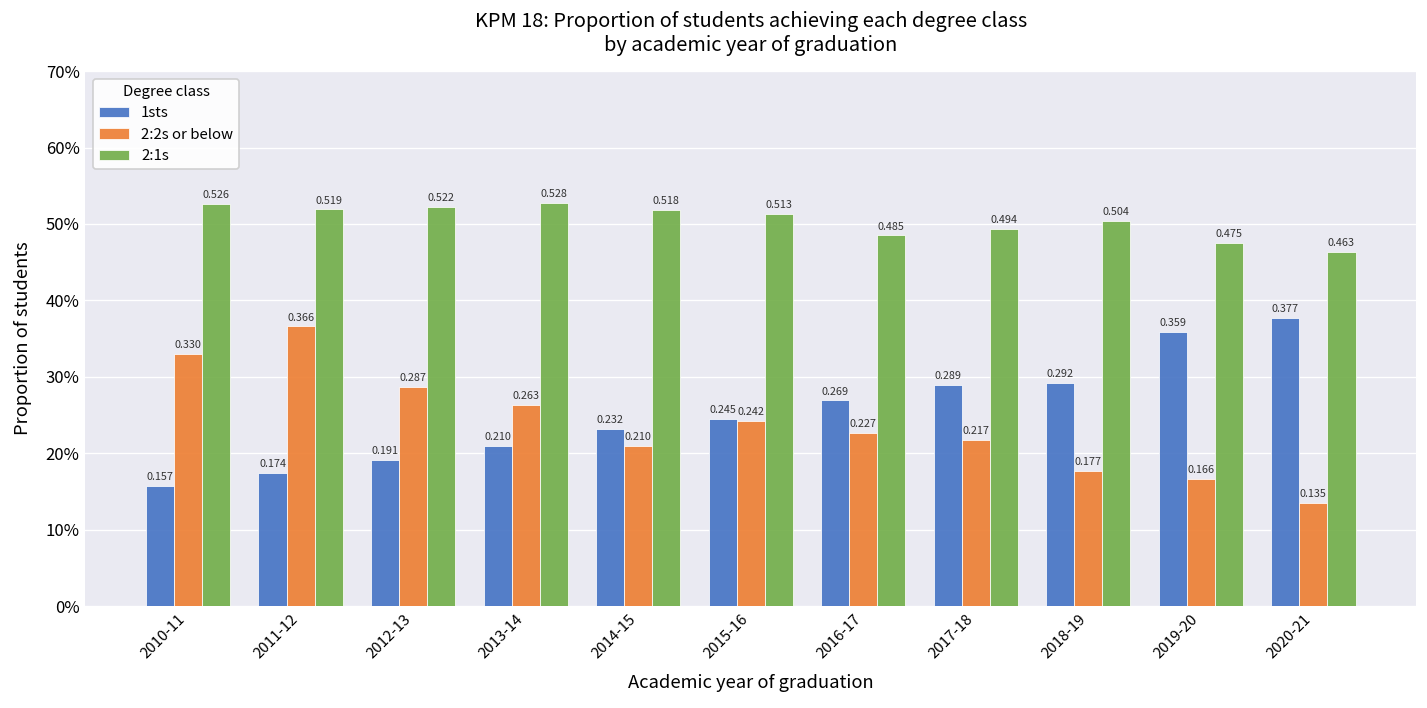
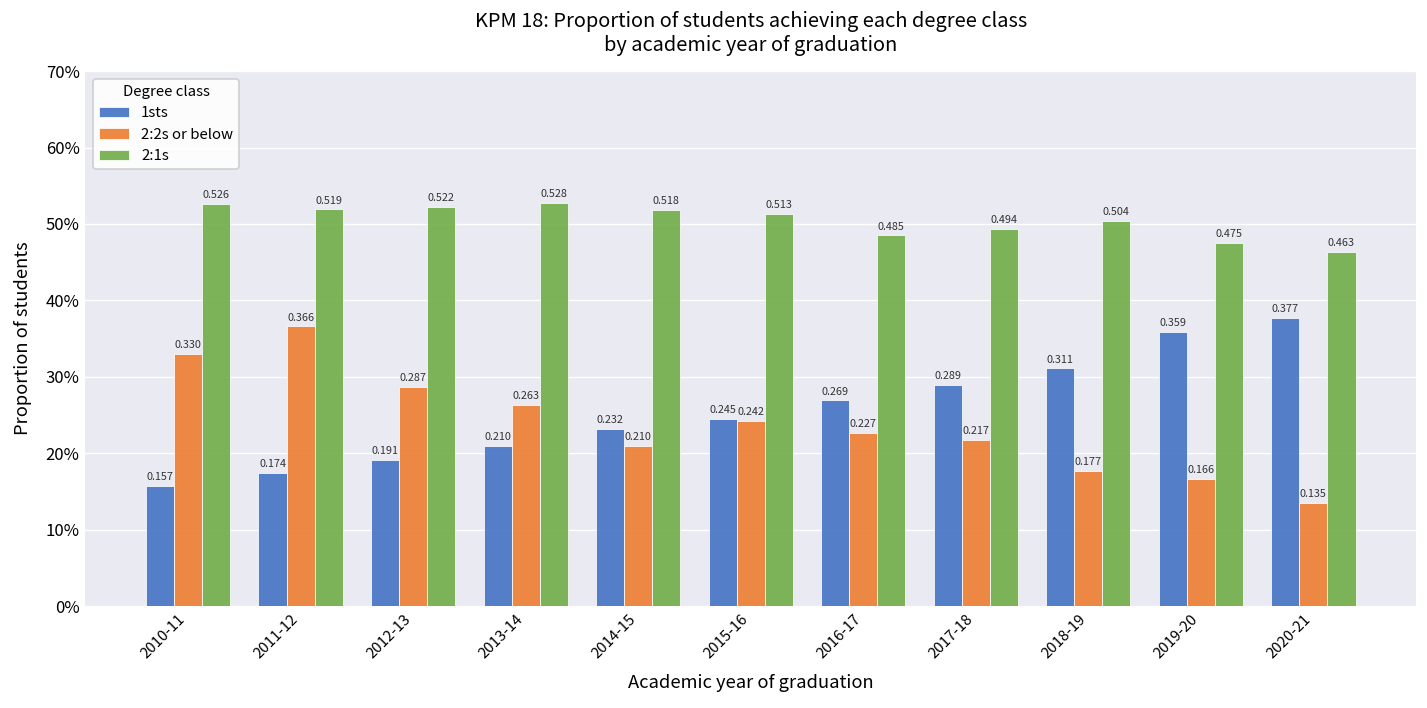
  {
    "1sts": {
      "2010-11": 0.157,
      "2011-12": 0.174,
      "2012-13": 0.191,
      "2013-14": 0.210,
      "2014-15": 0.232,
      "2015-16": 0.245,
      "2016-17": 0.269,
      "2017-18": 0.289,
-     "2018-19": 0.292,
+     "2018-19": 0.311,
      "2019-20": 0.359,
      "2020-21": 0.377
    },
    "2:2s or below": {
      "2010-11": 0.330,
      "2011-12": 0.366,
      "2012-13": 0.287,
      "2013-14": 0.263,
      "2014-15": 0.210,
      "2015-16": 0.242,
      "2016-17": 0.227,
      "2017-18": 0.217,
      "2018-19": 0.177,
      "2019-20": 0.166,
      "2020-21": 0.135
    },
    "2:1s": {
      "2010-11": 0.526,
      "2011-12": 0.519,
      "2012-13": 0.522,
      "2013-14": 0.528,
      "2014-15": 0.518,
      "2015-16": 0.513,
      "2016-17": 0.485,
      "2017-18": 0.494,
      "2018-19": 0.504,
      "2019-20": 0.475,
      "2020-21": 0.463
    }
  }
